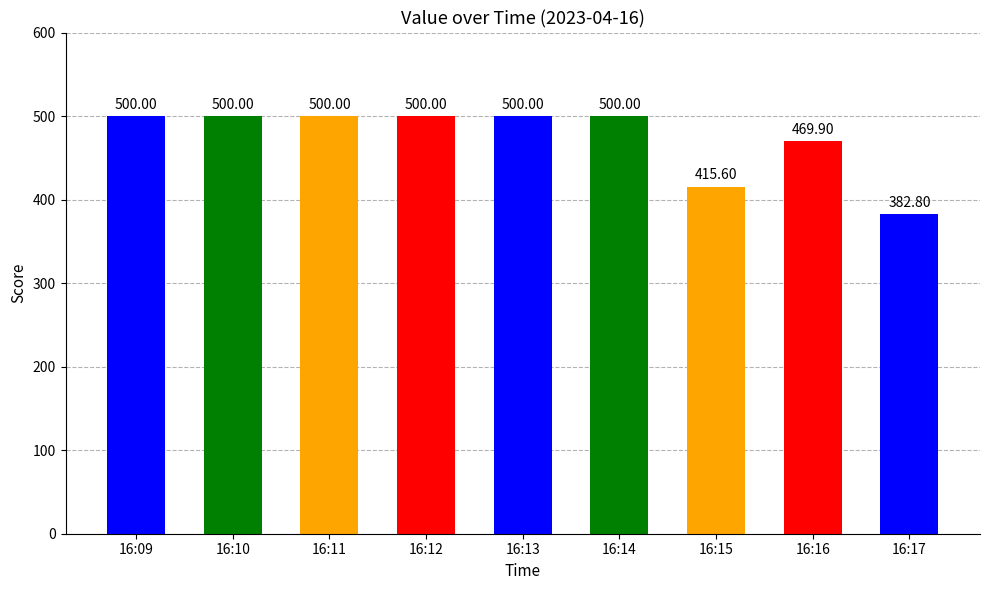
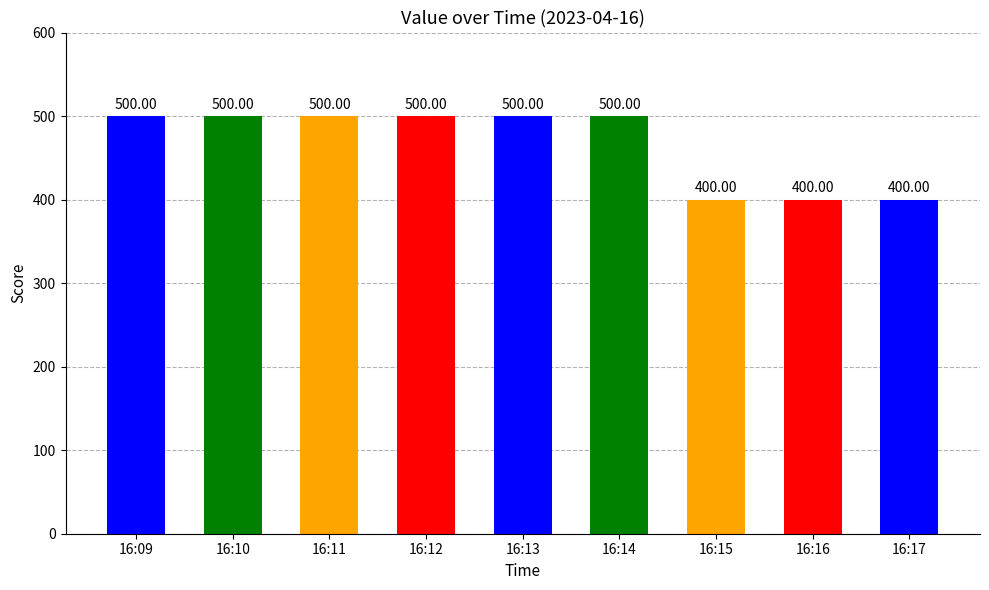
  {
    "16:09": 500.00,
    "16:10": 500.00,
    "16:11": 500.00,
    "16:12": 500.00,
    "16:13": 500.00,
    "16:14": 500.00,
-   "16:15": 415.60,
-   "16:16": 469.90,
-   "16:17": 382.80
+   "16:15": 400.00,
+   "16:16": 400.00,
+   "16:17": 400.00
  }
